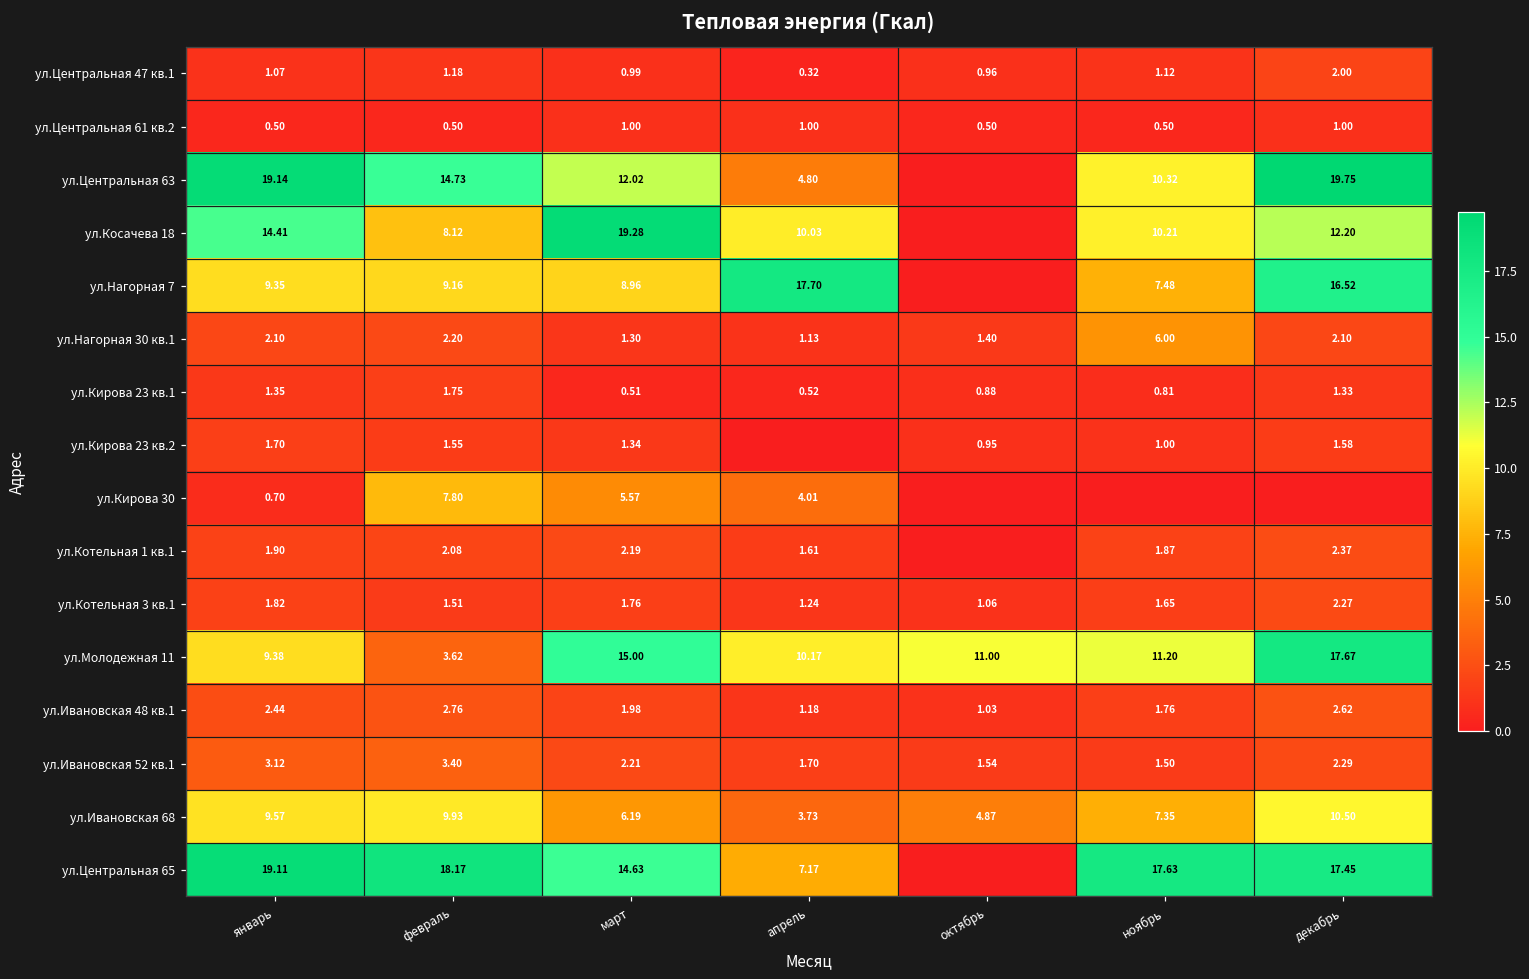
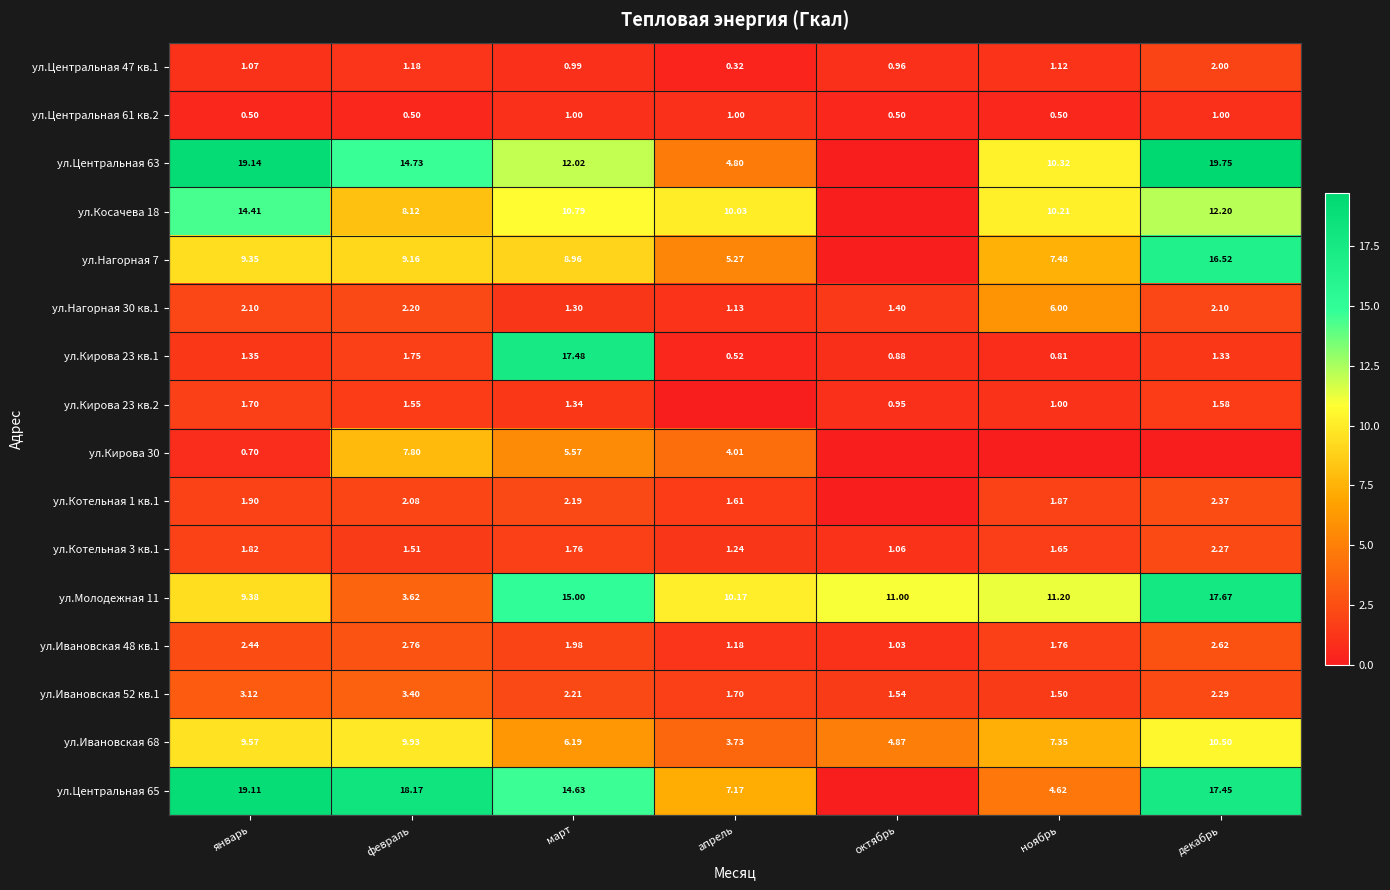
  {
    "ул.Центральная 47 кв.1": {
      "январь": 1.07,
      "февраль": 1.18,
      "март": 0.99,
      "апрель": 0.32,
      "октябрь": 0.96,
      "ноябрь": 1.12,
      "декабрь": 2.00
    },
    "ул.Центральная 61 кв.2": {
      "январь": 0.50,
      "февраль": 0.50,
      "март": 1.00,
      "апрель": 1.00,
      "октябрь": 0.50,
      "ноябрь": 0.50,
      "декабрь": 1.00
    },
    "ул.Центральная 63": {
      "январь": 19.14,
      "февраль": 14.73,
      "март": 12.02,
      "апрель": 4.80,
      "ноябрь": 10.32,
      "декабрь": 19.75
    },
    "ул.Косачева 18": {
      "январь": 14.41,
      "февраль": 8.12,
-     "март": 19.28,
+     "март": 10.79,
      "апрель": 10.03,
      "ноябрь": 10.21,
      "декабрь": 12.20
    },
    "ул.Нагорная 7": {
      "январь": 9.35,
      "февраль": 9.16,
      "март": 8.96,
-     "апрель": 17.70,
+     "апрель": 5.27,
      "ноябрь": 7.48,
      "декабрь": 16.52
    },
    "ул.Нагорная 30 кв.1": {
      "январь": 2.10,
      "февраль": 2.20,
      "март": 1.30,
      "апрель": 1.13,
      "октябрь": 1.40,
      "ноябрь": 6.00,
      "декабрь": 2.10
    },
    "ул.Кирова 23 кв.1": {
      "январь": 1.35,
      "февраль": 1.75,
-     "март": 0.51,
+     "март": 17.48,
      "апрель": 0.52,
      "октябрь": 0.88,
      "ноябрь": 0.81,
      "декабрь": 1.33
    },
    "ул.Кирова 23 кв.2": {
      "январь": 1.70,
      "февраль": 1.55,
      "март": 1.34,
      "октябрь": 0.95,
      "ноябрь": 1.00,
      "декабрь": 1.58
    },
    "ул.Кирова 30": {
      "январь": 0.70,
      "февраль": 7.80,
      "март": 5.57,
      "апрель": 4.01
    },
    "ул.Котельная 1 кв.1": {
      "январь": 1.90,
      "февраль": 2.08,
      "март": 2.19,
      "апрель": 1.61,
      "ноябрь": 1.87,
      "декабрь": 2.37
    },
    "ул.Котельная 3 кв.1": {
      "январь": 1.82,
      "февраль": 1.51,
      "март": 1.76,
      "апрель": 1.24,
      "октябрь": 1.06,
      "ноябрь": 1.65,
      "декабрь": 2.27
    },
    "ул.Молодежная 11": {
      "январь": 9.38,
      "февраль": 3.62,
      "март": 15.00,
      "апрель": 10.17,
      "октябрь": 11.00,
      "ноябрь": 11.20,
      "декабрь": 17.67
    },
    "ул.Ивановская 48 кв.1": {
      "январь": 2.44,
      "февраль": 2.76,
      "март": 1.98,
      "апрель": 1.18,
      "октябрь": 1.03,
      "ноябрь": 1.76,
      "декабрь": 2.62
    },
    "ул.Ивановская 52 кв.1": {
      "январь": 3.12,
      "февраль": 3.40,
      "март": 2.21,
      "апрель": 1.70,
      "октябрь": 1.54,
      "ноябрь": 1.50,
      "декабрь": 2.29
    },
    "ул.Ивановская 68": {
      "январь": 9.57,
      "февраль": 9.93,
      "март": 6.19,
      "апрель": 3.73,
      "октябрь": 4.87,
      "ноябрь": 7.35,
      "декабрь": 10.50
    },
    "ул.Центральная 65": {
      "январь": 19.11,
      "февраль": 18.17,
      "март": 14.63,
      "апрель": 7.17,
-     "ноябрь": 17.63,
+     "ноябрь": 4.62,
      "декабрь": 17.45
    }
  }
